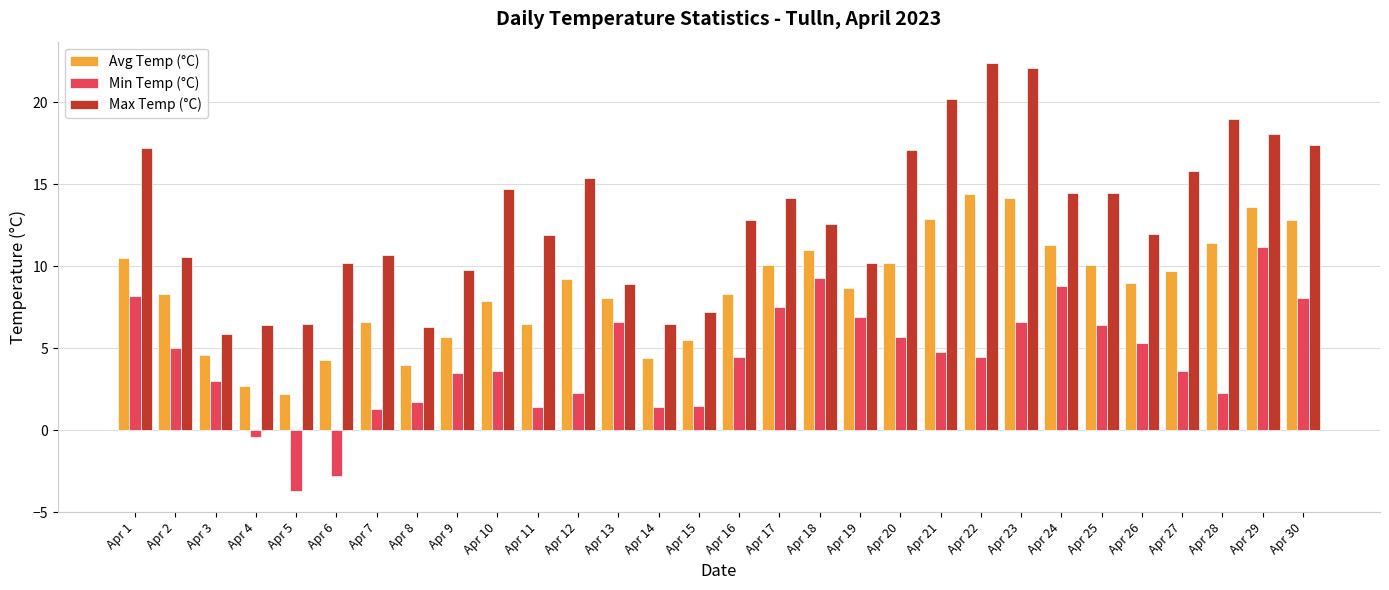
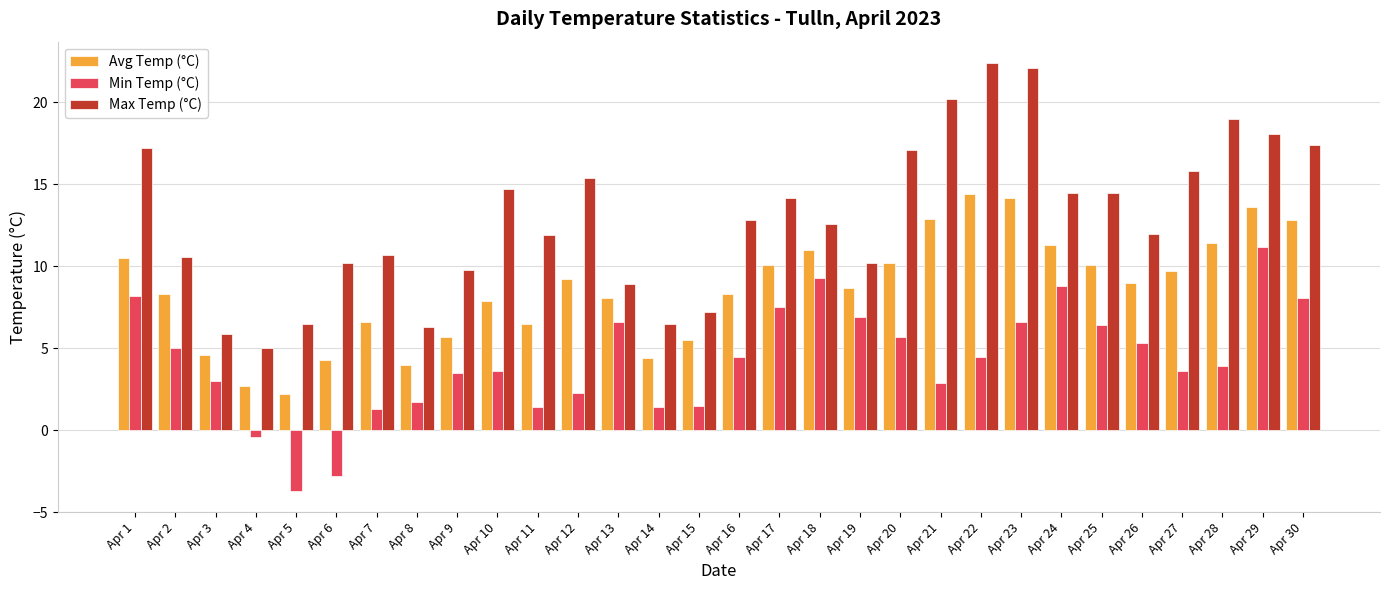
  {
    "Avg Temp (°C)": {
      "Apr 1": 10.5,
      "Apr 2": 8.3,
      "Apr 3": 4.6,
      "Apr 4": 2.7,
      "Apr 5": 2.2,
      "Apr 6": 4.3,
      "Apr 7": 6.6,
      "Apr 8": 4.0,
      "Apr 9": 5.7,
      "Apr 10": 7.9,
      "Apr 11": 6.5,
      "Apr 12": 9.2,
      "Apr 13": 8.1,
      "Apr 14": 4.4,
      "Apr 15": 5.5,
      "Apr 16": 8.3,
      "Apr 17": 10.1,
      "Apr 18": 11.0,
      "Apr 19": 8.7,
      "Apr 20": 10.2,
      "Apr 21": 12.9,
      "Apr 22": 14.4,
      "Apr 23": 14.2,
      "Apr 24": 11.3,
      "Apr 25": 10.1,
      "Apr 26": 9.0,
      "Apr 27": 9.7,
      "Apr 28": 11.4,
      "Apr 29": 13.6,
      "Apr 30": 12.8
    },
    "Min Temp (°C)": {
      "Apr 1": 8.2,
      "Apr 2": 5.0,
      "Apr 3": 3.0,
      "Apr 4": -0.4,
      "Apr 5": -3.7,
      "Apr 6": -2.8,
      "Apr 7": 1.3,
      "Apr 8": 1.7,
      "Apr 9": 3.5,
      "Apr 10": 3.6,
      "Apr 11": 1.4,
      "Apr 12": 2.3,
      "Apr 13": 6.6,
      "Apr 14": 1.4,
      "Apr 15": 1.5,
      "Apr 16": 4.5,
      "Apr 17": 7.5,
      "Apr 18": 9.3,
      "Apr 19": 6.9,
      "Apr 20": 5.7,
-     "Apr 21": 4.8,
+     "Apr 21": 2.9,
      "Apr 22": 4.5,
      "Apr 23": 6.6,
      "Apr 24": 8.8,
      "Apr 25": 6.4,
      "Apr 26": 5.3,
      "Apr 27": 3.6,
-     "Apr 28": 2.3,
+     "Apr 28": 3.9,
      "Apr 29": 11.2,
      "Apr 30": 8.1
    },
    "Max Temp (°C)": {
      "Apr 1": 17.2,
      "Apr 2": 10.6,
      "Apr 3": 5.9,
-     "Apr 4": 6.4,
+     "Apr 4": 5.0,
      "Apr 5": 6.5,
      "Apr 6": 10.2,
      "Apr 7": 10.7,
      "Apr 8": 6.3,
      "Apr 9": 9.8,
      "Apr 10": 14.7,
      "Apr 11": 11.9,
      "Apr 12": 15.4,
      "Apr 13": 8.9,
      "Apr 14": 6.5,
      "Apr 15": 7.2,
      "Apr 16": 12.8,
      "Apr 17": 14.2,
      "Apr 18": 12.6,
      "Apr 19": 10.2,
      "Apr 20": 17.1,
      "Apr 21": 20.2,
      "Apr 22": 22.4,
      "Apr 23": 22.1,
      "Apr 24": 14.5,
      "Apr 25": 14.5,
      "Apr 26": 12.0,
      "Apr 27": 15.8,
      "Apr 28": 19.0,
      "Apr 29": 18.1,
      "Apr 30": 17.4
    }
  }
